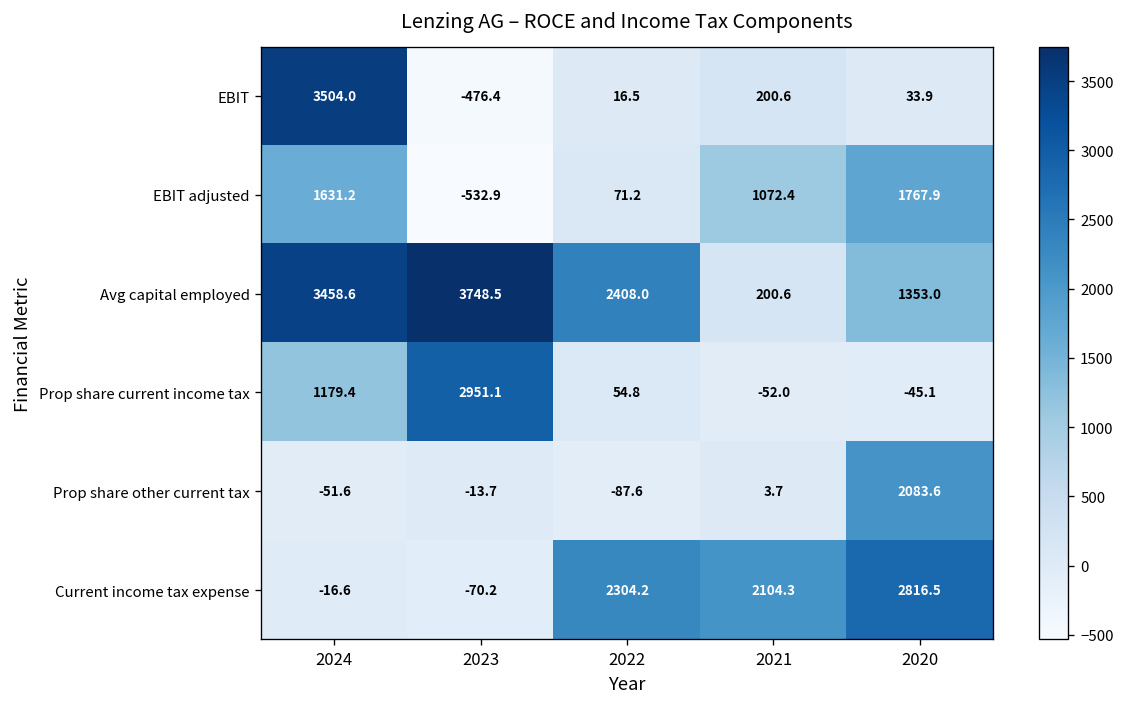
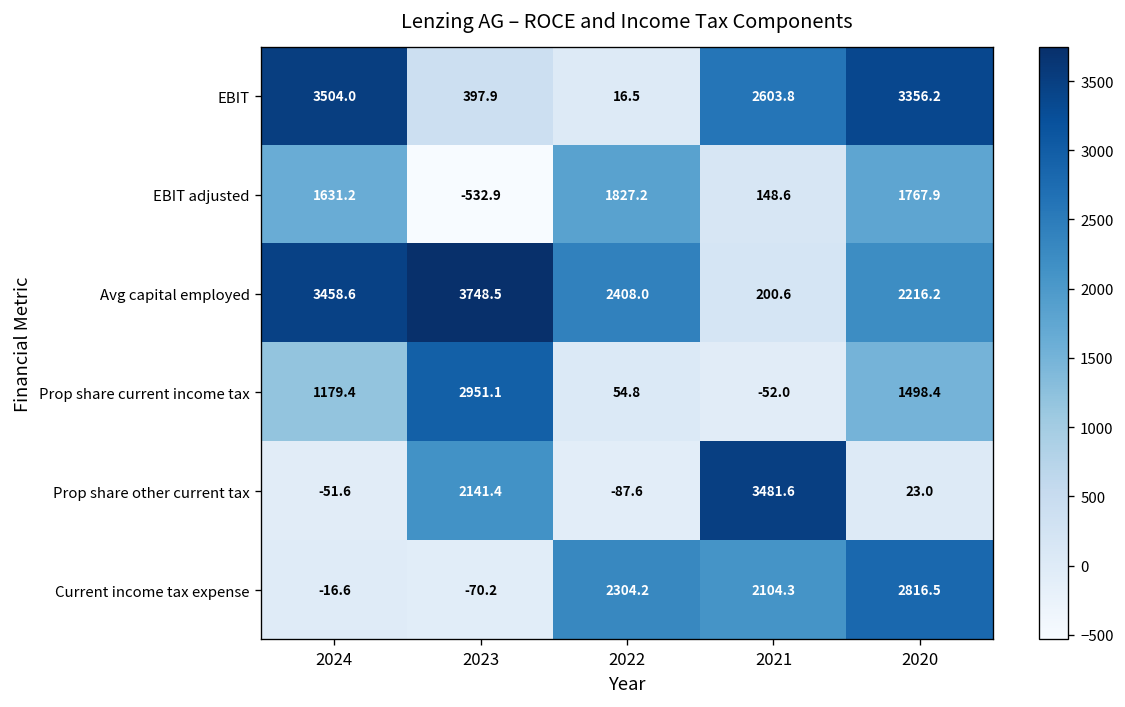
  {
    "EBIT": {
      "2024": 3504.0,
-     "2023": -476.4,
+     "2023": 397.9,
      "2022": 16.5,
-     "2021": 200.6,
-     "2020": 33.9
+     "2021": 2603.8,
+     "2020": 3356.2
    },
    "EBIT adjusted": {
      "2024": 1631.2,
      "2023": -532.9,
-     "2022": 71.2,
-     "2021": 1072.4,
+     "2022": 1827.2,
+     "2021": 148.6,
      "2020": 1767.9
    },
    "Avg capital employed": {
      "2024": 3458.6,
      "2023": 3748.5,
      "2022": 2408.0,
      "2021": 200.6,
-     "2020": 1353.0
+     "2020": 2216.2
    },
    "Prop share current income tax": {
      "2024": 1179.4,
      "2023": 2951.1,
      "2022": 54.8,
      "2021": -52.0,
-     "2020": -45.1
+     "2020": 1498.4
    },
    "Prop share other current tax": {
      "2024": -51.6,
-     "2023": -13.7,
+     "2023": 2141.4,
      "2022": -87.6,
-     "2021": 3.7,
-     "2020": 2083.6
+     "2021": 3481.6,
+     "2020": 23.0
    },
    "Current income tax expense": {
      "2024": -16.6,
      "2023": -70.2,
      "2022": 2304.2,
      "2021": 2104.3,
      "2020": 2816.5
    }
  }
